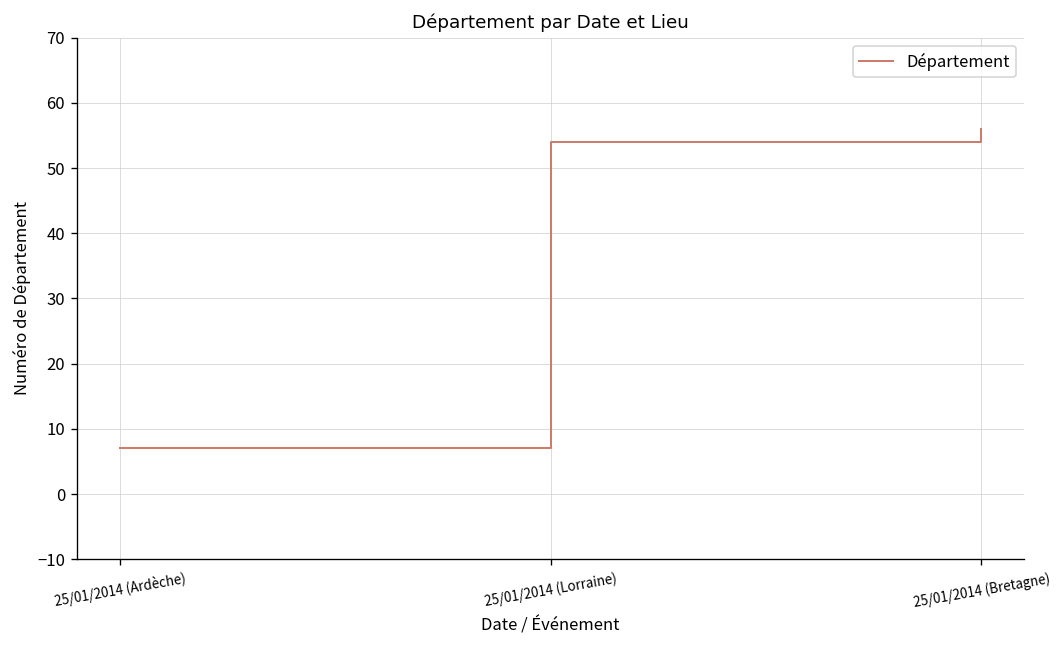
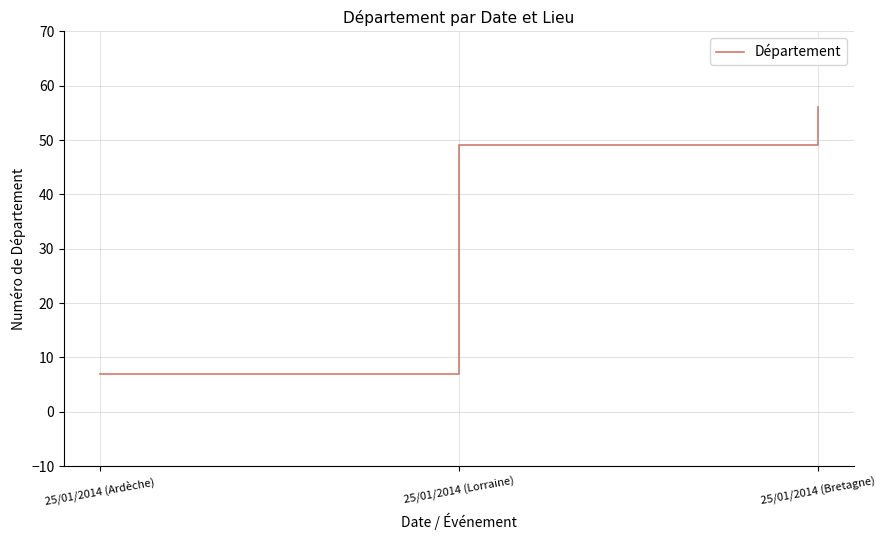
  {
    "25/01/2014 (Ardèche)": 7,
-   "25/01/2014 (Lorraine)": 54,
+   "25/01/2014 (Lorraine)": 49,
    "25/01/2014 (Bretagne)": 56
  }
